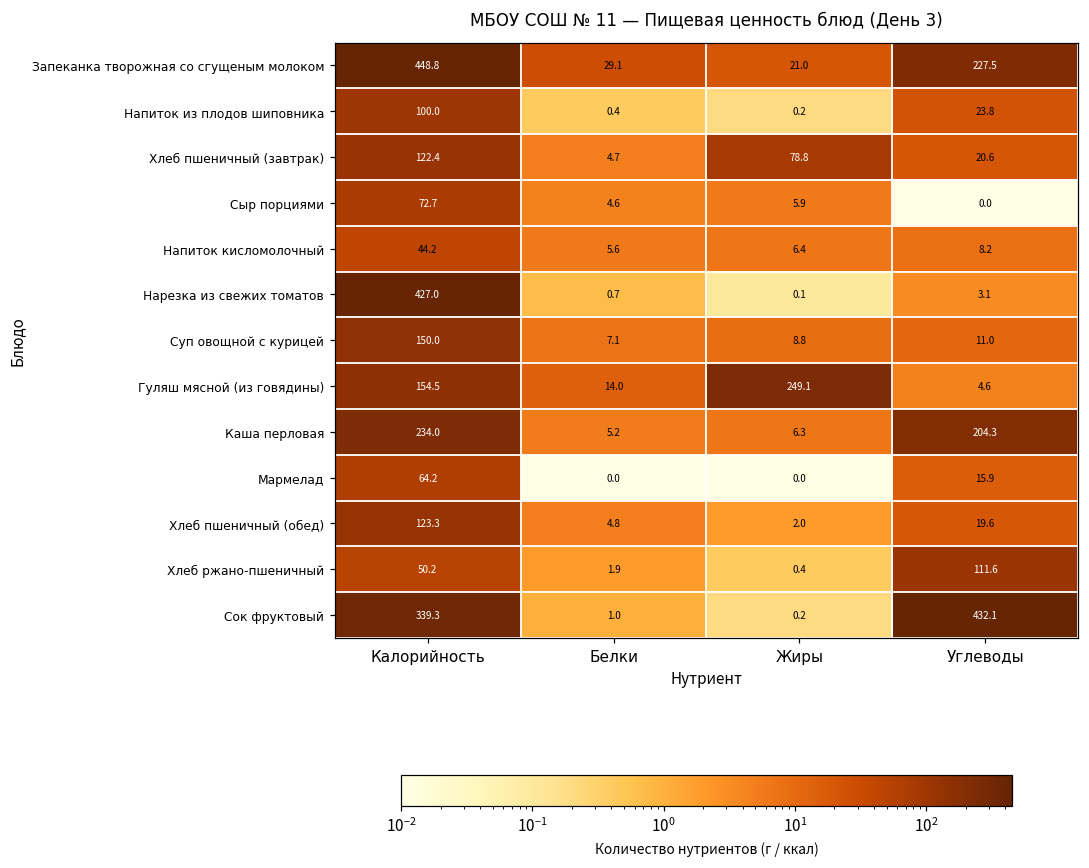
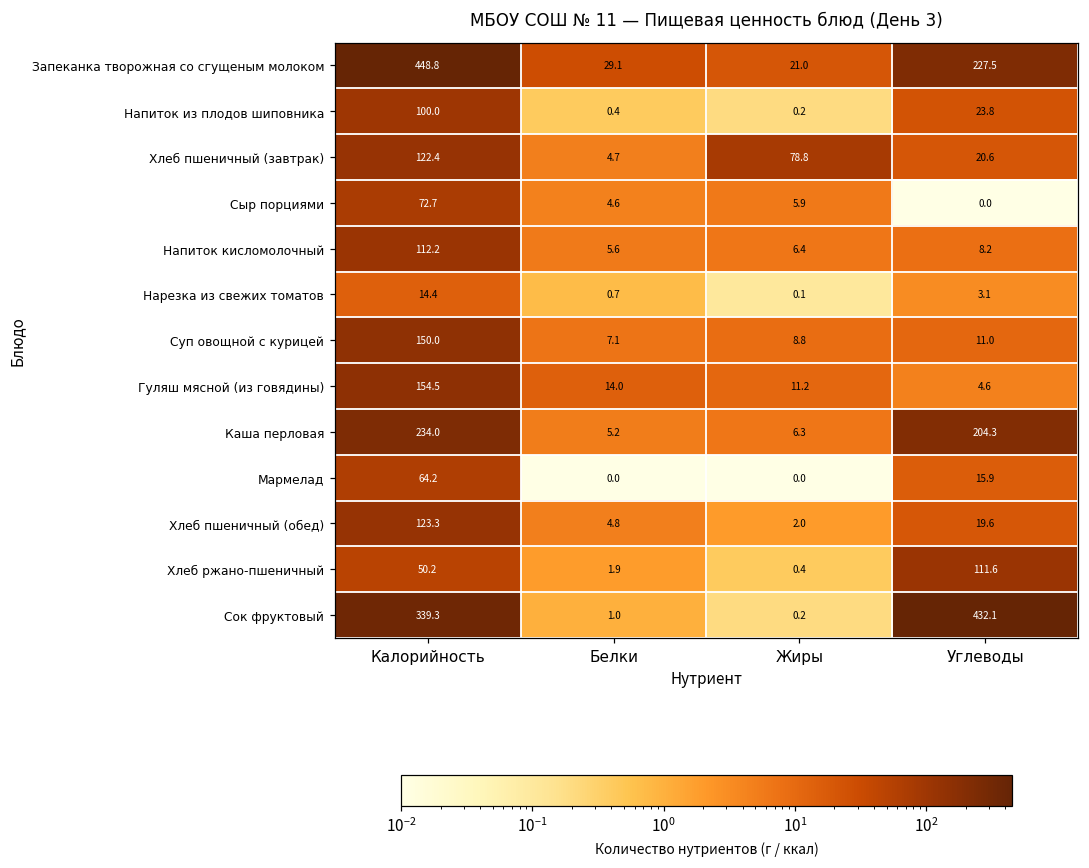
  {
    "Запеканка творожная со сгущеным молоком": {
      "Калорийность": 448.8,
      "Белки": 29.1,
      "Жиры": 21.0,
      "Углеводы": 227.5
    },
    "Напиток из плодов шиповника": {
      "Калорийность": 100.0,
      "Белки": 0.4,
      "Жиры": 0.2,
      "Углеводы": 23.8
    },
    "Хлеб пшеничный (завтрак)": {
      "Калорийность": 122.4,
      "Белки": 4.7,
      "Жиры": 78.8,
      "Углеводы": 20.6
    },
    "Сыр порциями": {
      "Калорийность": 72.7,
      "Белки": 4.6,
      "Жиры": 5.9,
      "Углеводы": 0.0
    },
    "Напиток кисломолочный": {
-     "Калорийность": 44.2,
+     "Калорийность": 112.2,
      "Белки": 5.6,
      "Жиры": 6.4,
      "Углеводы": 8.2
    },
    "Нарезка из свежих томатов": {
-     "Калорийность": 427.0,
+     "Калорийность": 14.4,
      "Белки": 0.7,
      "Жиры": 0.1,
      "Углеводы": 3.1
    },
    "Суп овощной с курицей": {
      "Калорийность": 150.0,
      "Белки": 7.1,
      "Жиры": 8.8,
      "Углеводы": 11.0
    },
    "Гуляш мясной (из говядины)": {
      "Калорийность": 154.5,
      "Белки": 14.0,
-     "Жиры": 249.1,
+     "Жиры": 11.2,
      "Углеводы": 4.6
    },
    "Каша перловая": {
      "Калорийность": 234.0,
      "Белки": 5.2,
      "Жиры": 6.3,
      "Углеводы": 204.3
    },
    "Мармелад": {
      "Калорийность": 64.2,
      "Белки": 0.0,
      "Жиры": 0.0,
      "Углеводы": 15.9
    },
    "Хлеб пшеничный (обед)": {
      "Калорийность": 123.3,
      "Белки": 4.8,
      "Жиры": 2.0,
      "Углеводы": 19.6
    },
    "Хлеб ржано-пшеничный": {
      "Калорийность": 50.2,
      "Белки": 1.9,
      "Жиры": 0.4,
      "Углеводы": 111.6
    },
    "Сок фруктовый": {
      "Калорийность": 339.3,
      "Белки": 1.0,
      "Жиры": 0.2,
      "Углеводы": 432.1
    }
  }
